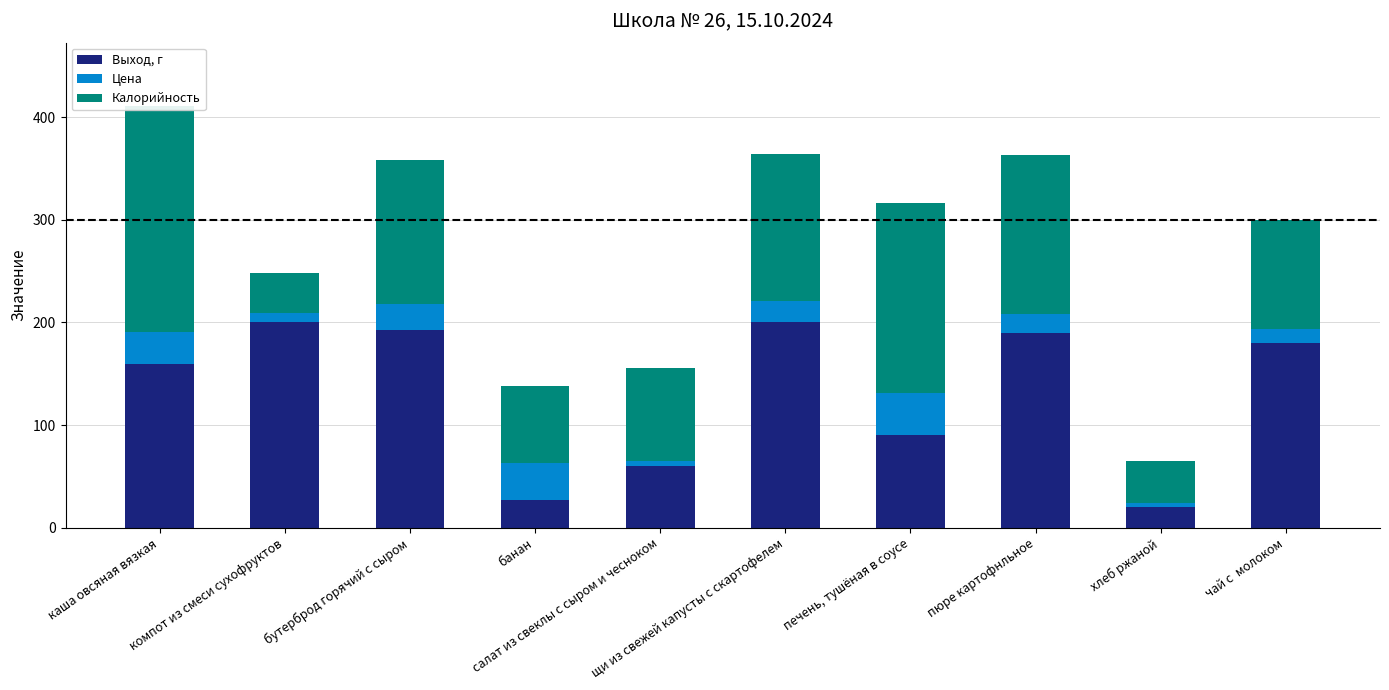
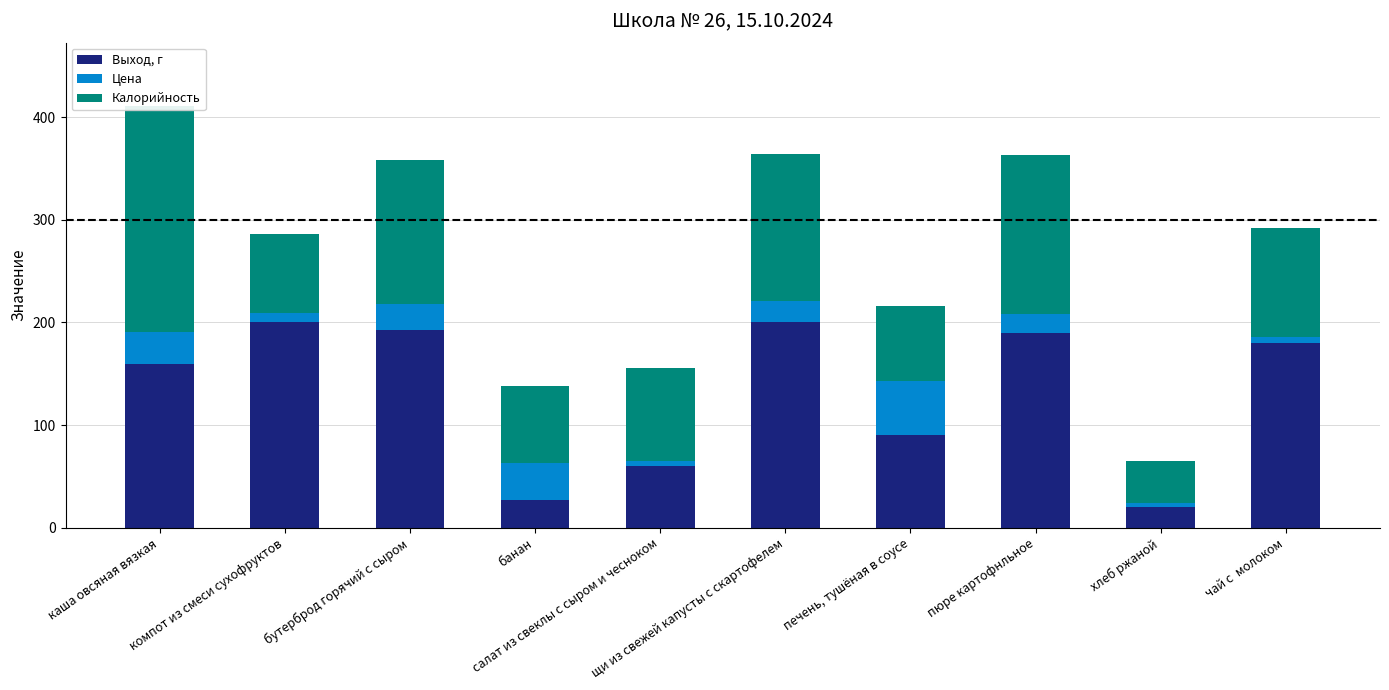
  {
    "Выход, г": {
      "каша овсяная вязкая": 160,
      "компот из смеси сухофруктов": 200,
      "бутерброд горячий с сыром": 193,
      "банан": 27,
      "салат из свеклы с сыром и чесноком": 60,
      "щи из свежей капусты с скартофелем": 200,
      "печень, тушёная в соусе": 90,
      "пюре картофнльное": 190,
      "хлеб ржаной": 20,
      "чай с молоком": 180
    },
    "Цена": {
      "каша овсяная вязкая": 31,
      "компот из смеси сухофруктов": 9,
      "бутерброд горячий с сыром": 25,
      "банан": 36,
      "салат из свеклы с сыром и чесноком": 5,
      "щи из свежей капусты с скартофелем": 21,
-     "печень, тушёная в соусе": 42,
+     "печень, тушёная в соусе": 53,
      "пюре картофнльное": 18,
      "хлеб ржаной": 4,
-     "чай с молоком": 14
+     "чай с молоком": 6
    },
    "Калорийность": {
-     "компот из смеси сухофруктов": 39,
+     "компот из смеси сухофруктов": 77,
      "бутерброд горячий с сыром": 140,
      "банан": 75,
      "салат из свеклы с сыром и чесноком": 90,
      "щи из свежей капусты с скартофелем": 143,
-     "печень, тушёная в соусе": 185,
+     "печень, тушёная в соусе": 73,
      "пюре картофнльное": 155,
      "хлеб ржаной": 41,
      "чай с молоком": 106
    }
  }
